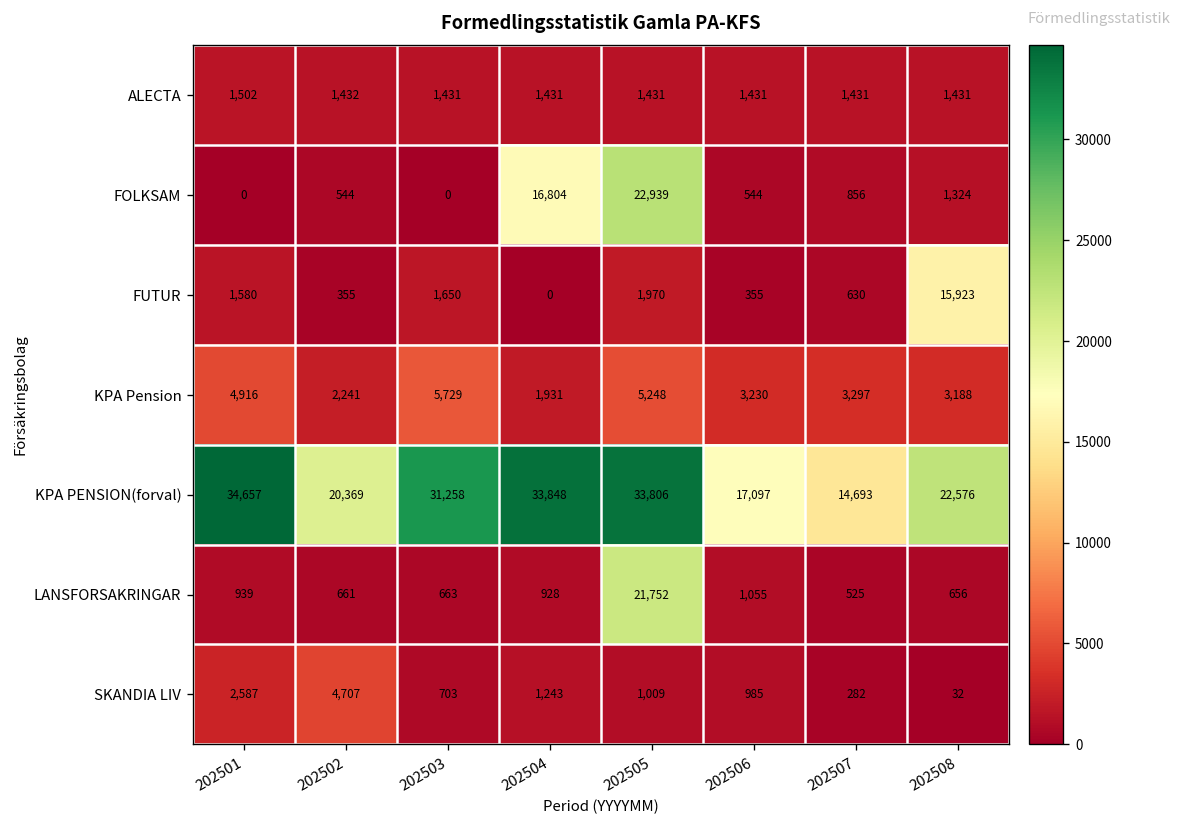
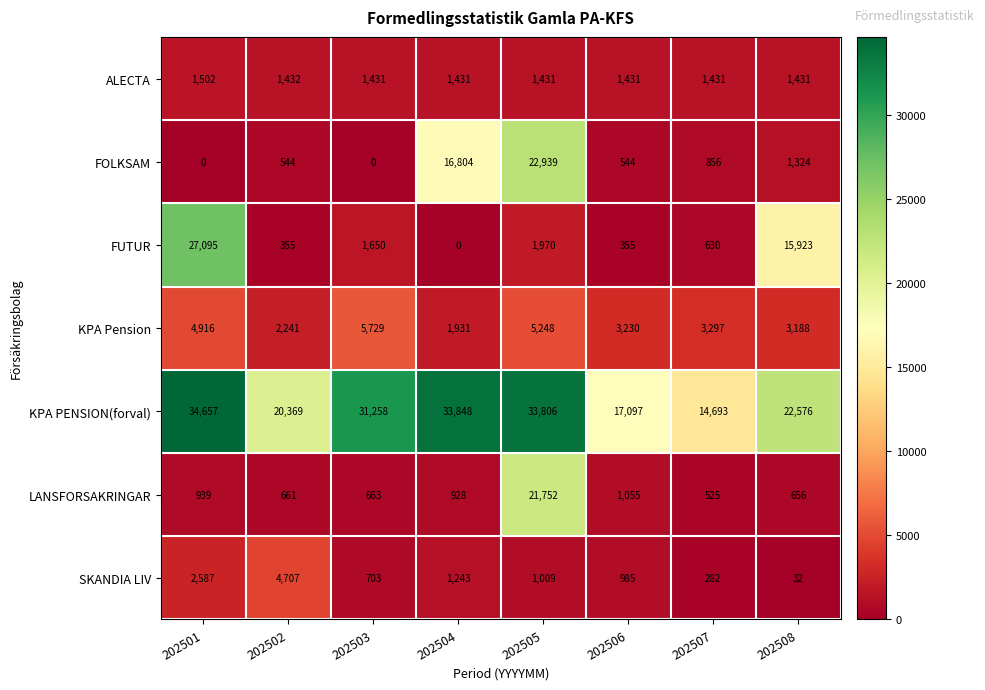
  {
    "ALECTA": {
      "202501": "1,502",
      "202502": "1,432",
      "202503": "1,431",
      "202504": "1,431",
      "202505": "1,431",
      "202506": "1,431",
      "202507": "1,431",
      "202508": "1,431"
    },
    "FOLKSAM": {
      "202501": "0",
      "202502": "544",
      "202503": "0",
      "202504": "16,804",
      "202505": "22,939",
      "202506": "544",
      "202507": "856",
      "202508": "1,324"
    },
    "FUTUR": {
-     "202501": "1,580",
+     "202501": "27,095",
      "202502": "355",
      "202503": "1,650",
      "202504": "0",
      "202505": "1,970",
      "202506": "355",
      "202507": "630",
      "202508": "15,923"
    },
    "KPA Pension": {
      "202501": "4,916",
      "202502": "2,241",
      "202503": "5,729",
      "202504": "1,931",
      "202505": "5,248",
      "202506": "3,230",
      "202507": "3,297",
      "202508": "3,188"
    },
    "KPA PENSION(forval)": {
      "202501": "34,657",
      "202502": "20,369",
      "202503": "31,258",
      "202504": "33,848",
      "202505": "33,806",
      "202506": "17,097",
      "202507": "14,693",
      "202508": "22,576"
    },
    "LANSFORSAKRINGAR": {
      "202501": "939",
      "202502": "661",
      "202503": "663",
      "202504": "928",
      "202505": "21,752",
      "202506": "1,055",
      "202507": "525",
      "202508": "656"
    },
    "SKANDIA LIV": {
      "202501": "2,587",
      "202502": "4,707",
      "202503": "703",
      "202504": "1,243",
      "202505": "1,009",
      "202506": "985",
      "202507": "282",
      "202508": "32"
    }
  }
